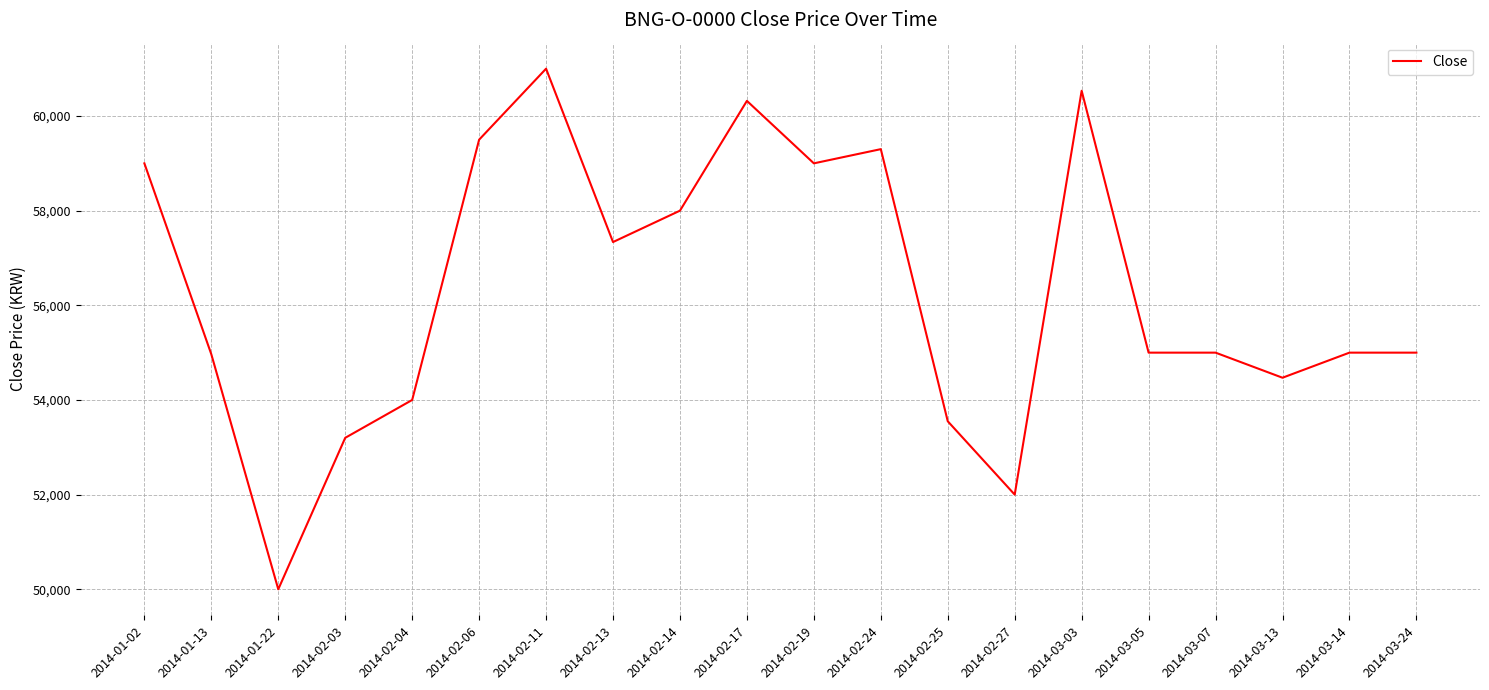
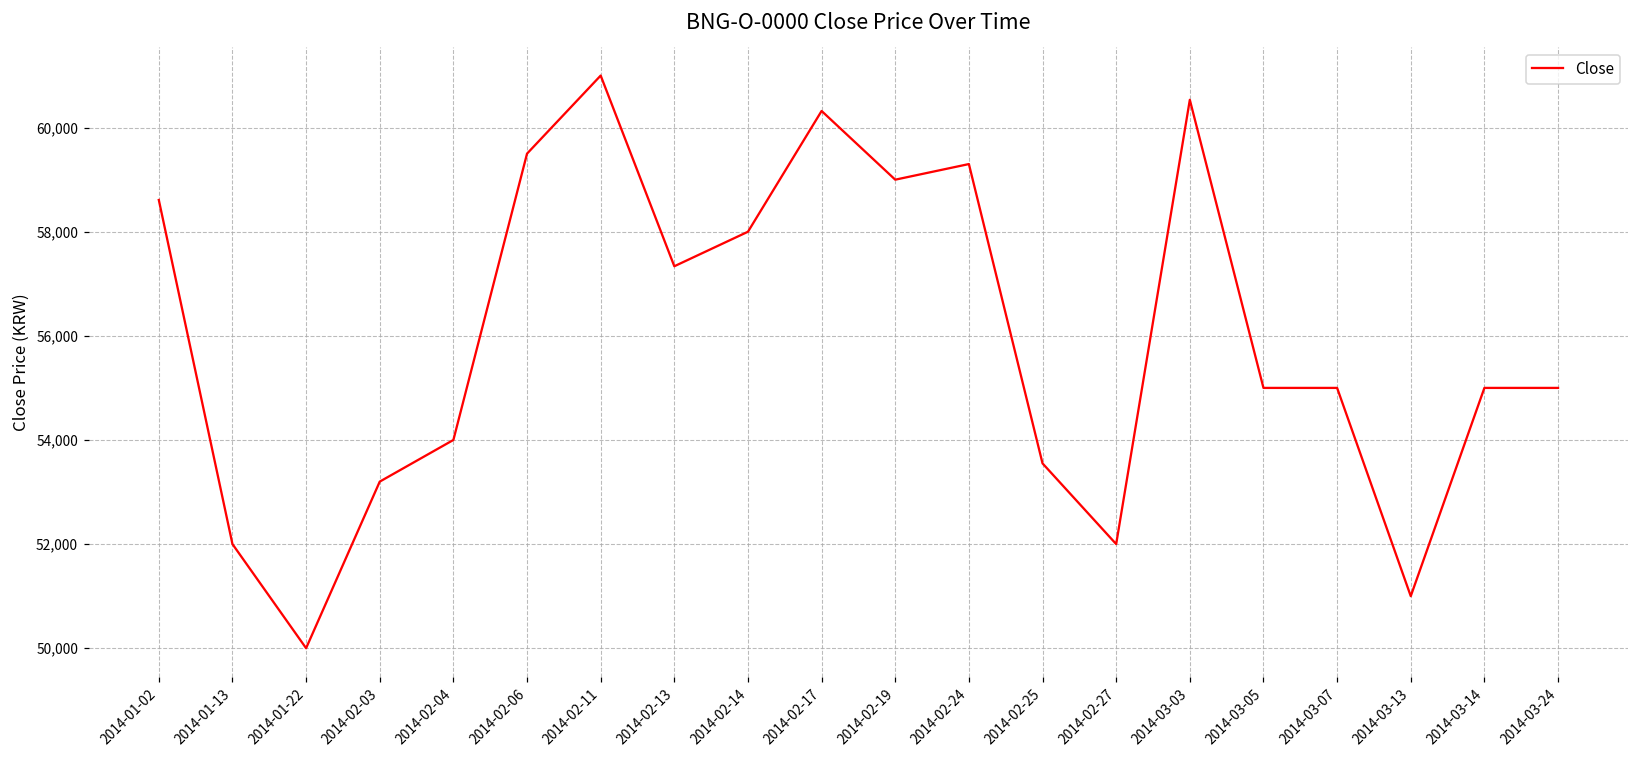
  {
-   "2014-01-02": "59,000",
-   "2014-01-13": "55,000",
+   "2014-01-02": "58,600",
+   "2014-01-13": "52,000",
    "2014-01-22": "50,000",
    "2014-02-03": "53,200",
    "2014-02-04": "54,000",
    "2014-02-06": "59,500",
    "2014-02-11": "61,000",
    "2014-02-13": "57,300",
    "2014-02-14": "58,000",
    "2014-02-17": "60,300",
    "2014-02-19": "59,000",
    "2014-02-24": "59,300",
    "2014-02-25": "53,600",
    "2014-02-27": "52,000",
    "2014-03-03": "60,500",
    "2014-03-05": "55,000",
    "2014-03-07": "55,000",
-   "2014-03-13": "54,500",
+   "2014-03-13": "51,000",
    "2014-03-14": "55,000",
    "2014-03-24": "55,000"
  }
